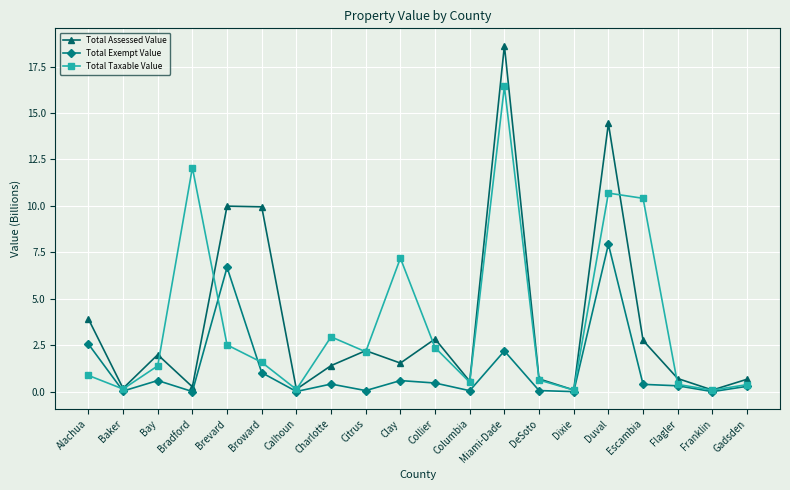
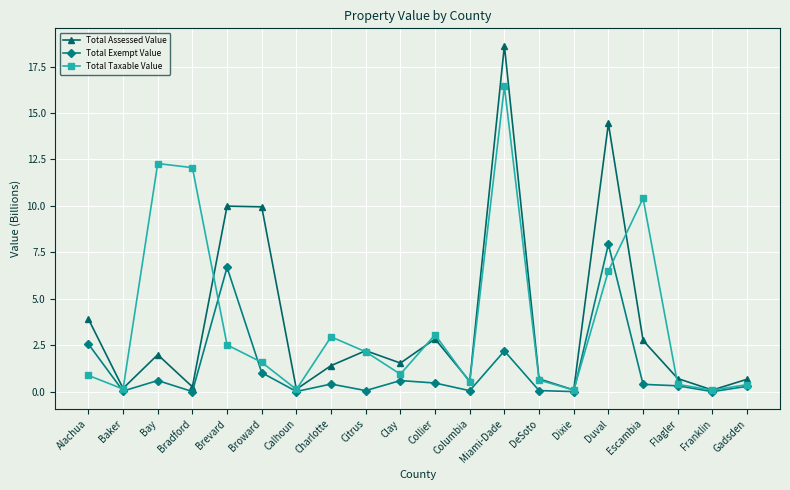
  {
    "Total Taxable Value": {
      "Alachua": 0.9,
-     "Bay": 1.4,
+     "Bay": 12.3,
      "Bradford": 12.1,
      "Brevard": 2.5,
      "Broward": 1.6,
      "Charlotte": 3.0,
-     "Clay": 7.2,
-     "Collier": 2.4,
+     "Clay": 0.9,
+     "Collier": 3.1,
      "Miami-Dade": 16.4,
-     "Duval": 10.7,
+     "Duval": 6.5,
      "Escambia": 10.4
    }
  }
